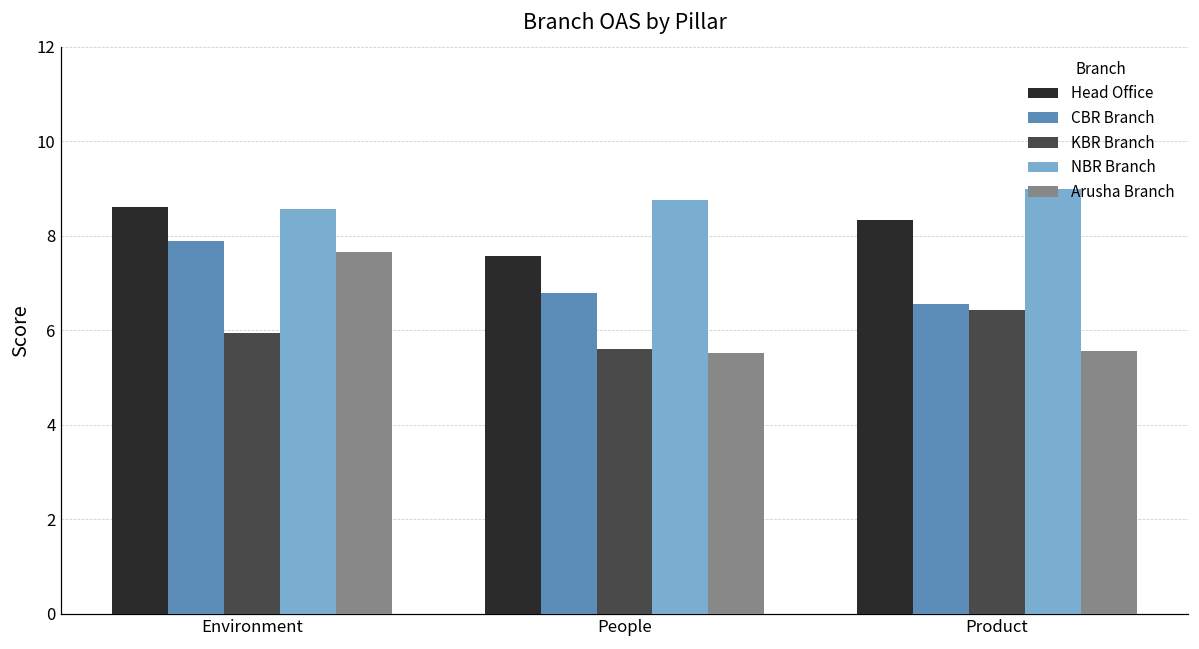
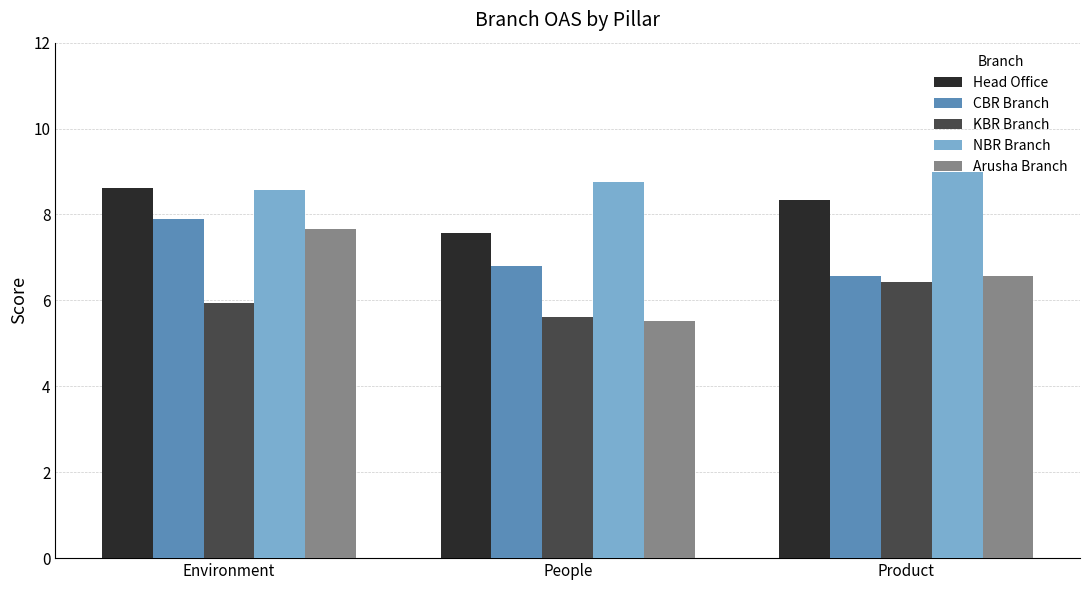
  {
    "Arusha Branch": {
      "Environment": 7.7,
      "People": 5.5,
-     "Product": 5.6
+     "Product": 6.6
    }
  }
